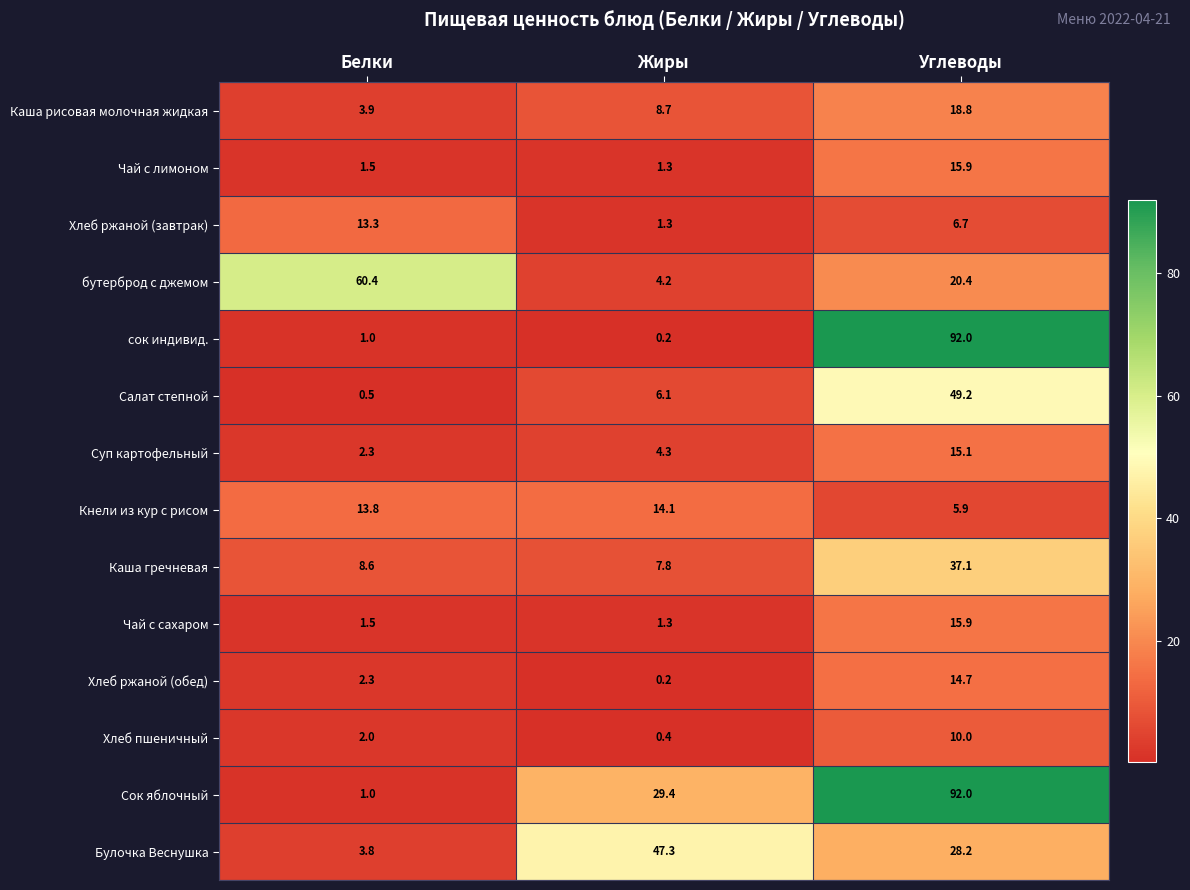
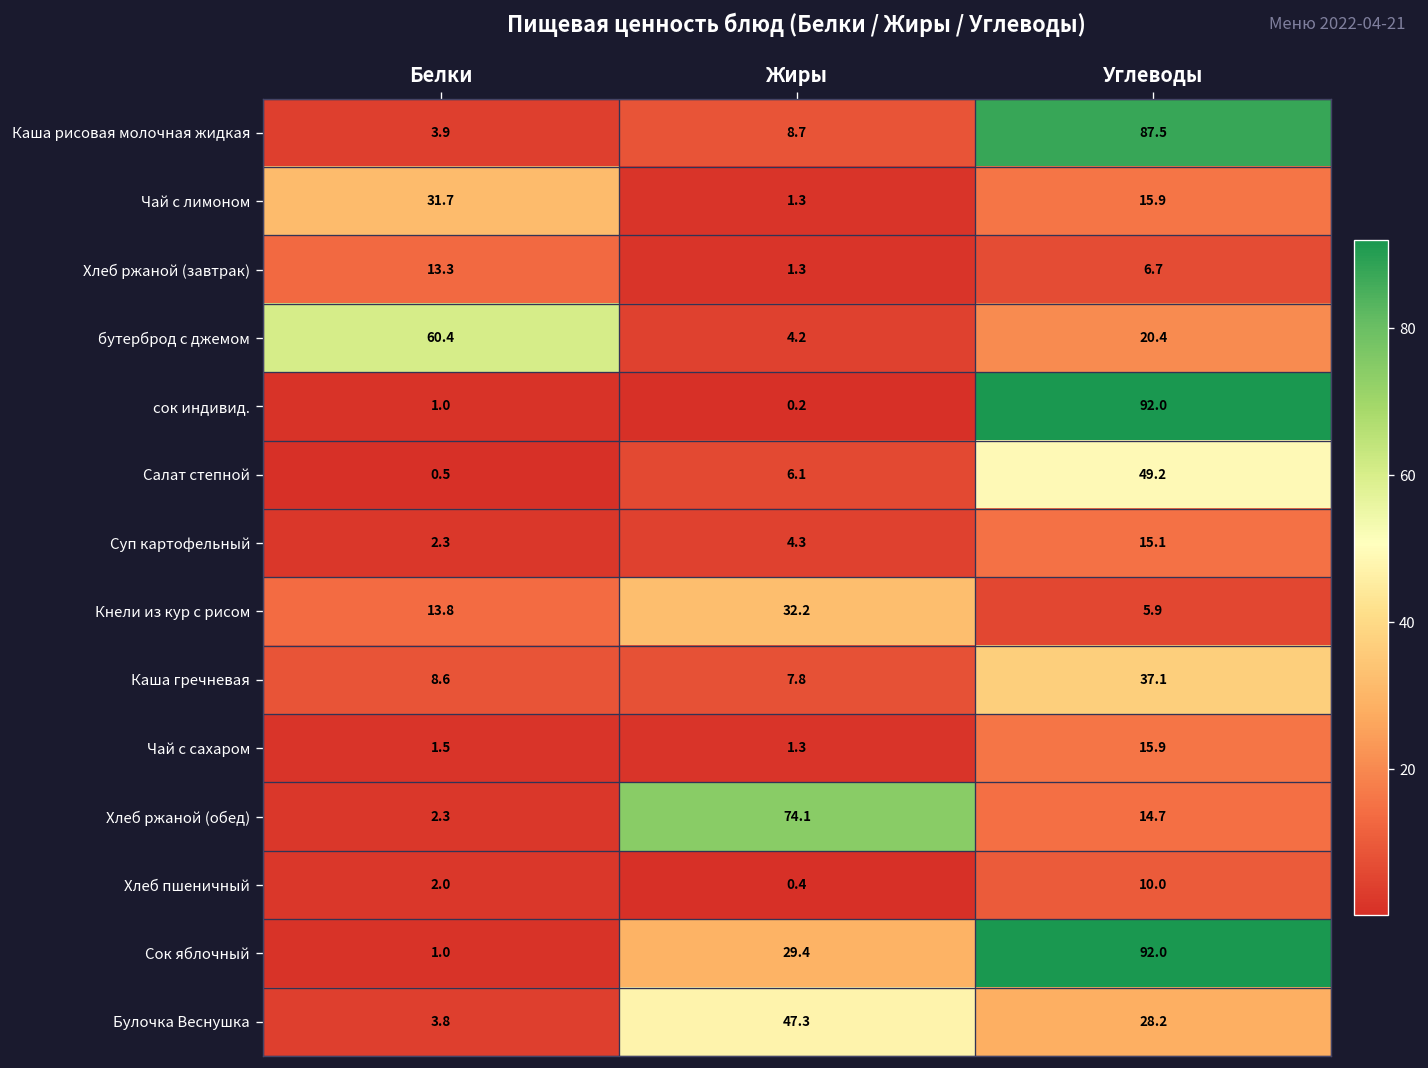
  {
    "Каша рисовая молочная жидкая": {
      "Белки": 3.9,
      "Жиры": 8.7,
-     "Углеводы": 18.8
+     "Углеводы": 87.5
    },
    "Чай с лимоном": {
-     "Белки": 1.5,
+     "Белки": 31.7,
      "Жиры": 1.3,
      "Углеводы": 15.9
    },
    "Хлеб ржаной (завтрак)": {
      "Белки": 13.3,
      "Жиры": 1.3,
      "Углеводы": 6.7
    },
    "бутерброд с джемом": {
      "Белки": 60.4,
      "Жиры": 4.2,
      "Углеводы": 20.4
    },
    "сок индивид.": {
      "Белки": 1.0,
      "Жиры": 0.2,
      "Углеводы": 92.0
    },
    "Салат степной": {
      "Белки": 0.5,
      "Жиры": 6.1,
      "Углеводы": 49.2
    },
    "Суп картофельный": {
      "Белки": 2.3,
      "Жиры": 4.3,
      "Углеводы": 15.1
    },
    "Кнели из кур с рисом": {
      "Белки": 13.8,
-     "Жиры": 14.1,
+     "Жиры": 32.2,
      "Углеводы": 5.9
    },
    "Каша гречневая": {
      "Белки": 8.6,
      "Жиры": 7.8,
      "Углеводы": 37.1
    },
    "Чай с сахаром": {
      "Белки": 1.5,
      "Жиры": 1.3,
      "Углеводы": 15.9
    },
    "Хлеб ржаной (обед)": {
      "Белки": 2.3,
-     "Жиры": 0.2,
+     "Жиры": 74.1,
      "Углеводы": 14.7
    },
    "Хлеб пшеничный": {
      "Белки": 2.0,
      "Жиры": 0.4,
      "Углеводы": 10.0
    },
    "Сок яблочный": {
      "Белки": 1.0,
      "Жиры": 29.4,
      "Углеводы": 92.0
    },
    "Булочка Веснушка": {
      "Белки": 3.8,
      "Жиры": 47.3,
      "Углеводы": 28.2
    }
  }
